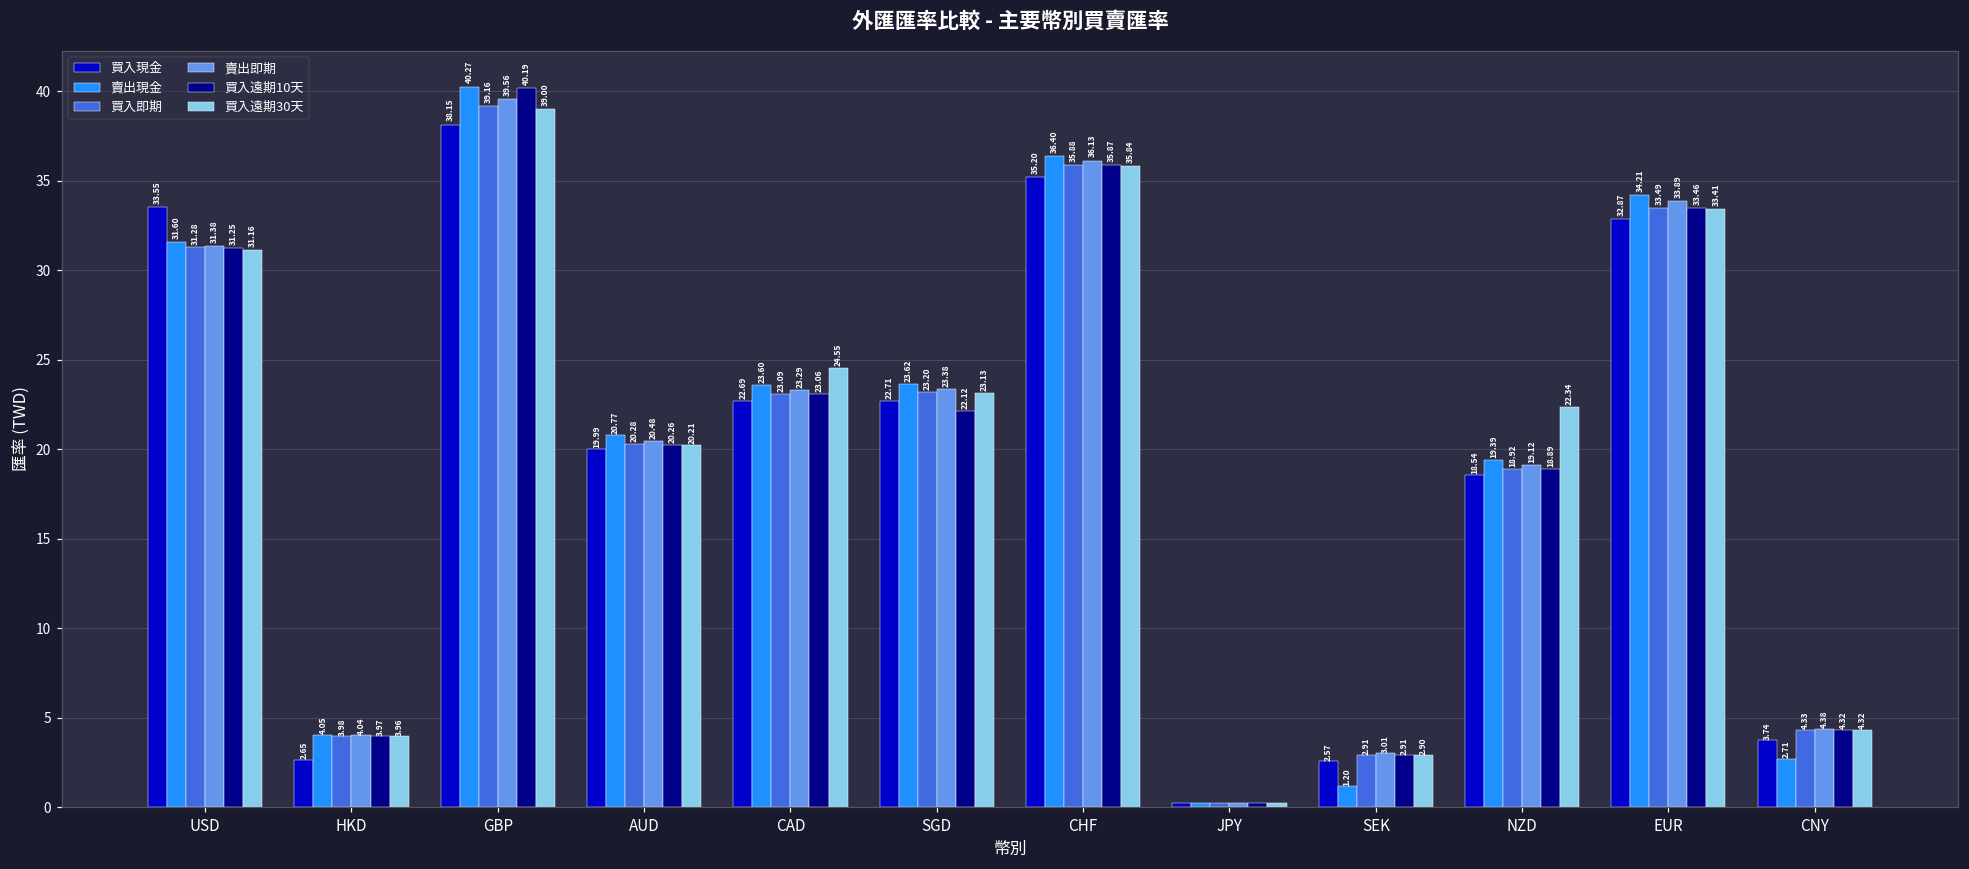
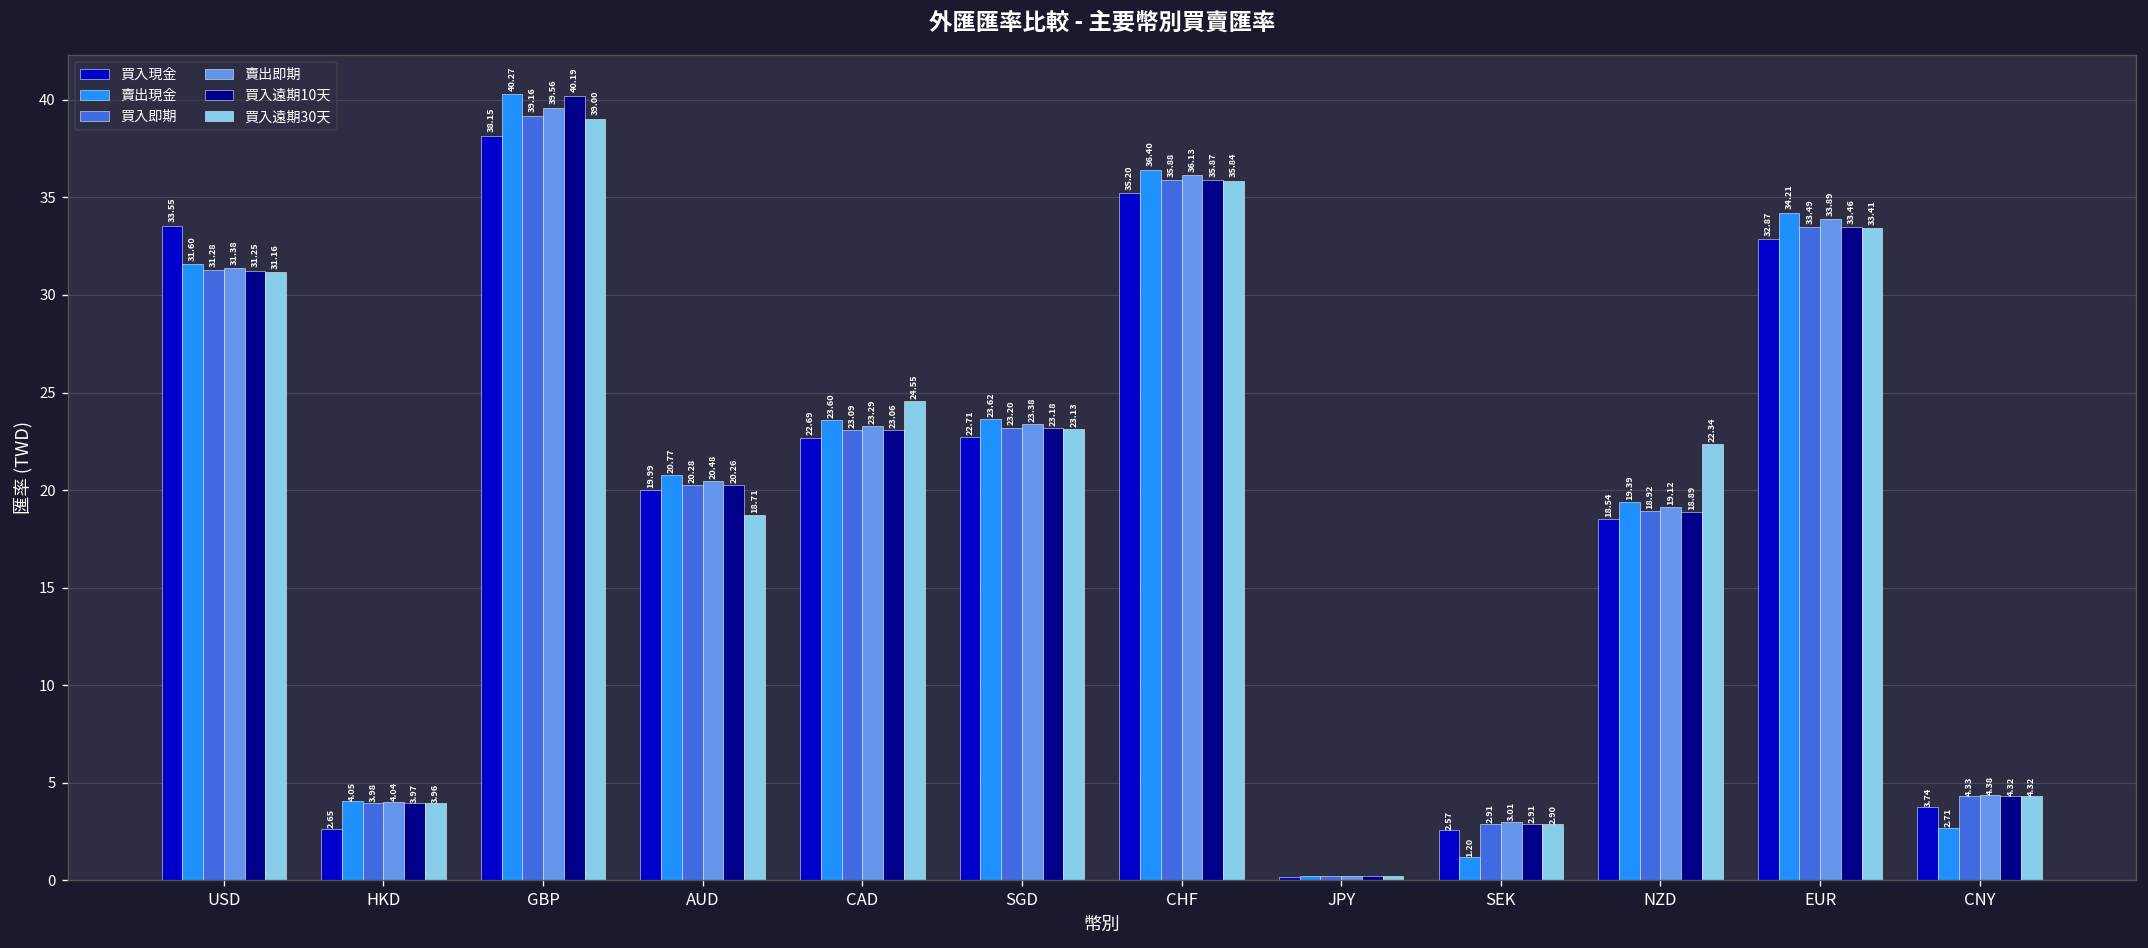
  {
    "買入現金": {
      "USD": 33.55,
      "HKD": 2.65,
      "GBP": 38.15,
      "AUD": 19.99,
      "CAD": 22.69,
      "SGD": 22.71,
      "CHF": 35.20,
      "SEK": 2.57,
      "NZD": 18.54,
      "EUR": 32.87,
      "CNY": 3.74
    },
    "賣出現金": {
      "USD": 31.60,
      "HKD": 4.05,
      "GBP": 40.27,
      "AUD": 20.77,
      "CAD": 23.60,
      "SGD": 23.62,
      "CHF": 36.40,
      "SEK": 1.20,
      "NZD": 19.39,
      "EUR": 34.21,
      "CNY": 2.71
    },
    "買入遠期10天": {
      "USD": 31.25,
      "HKD": 3.97,
      "GBP": 40.19,
      "AUD": 20.26,
      "CAD": 23.06,
-     "SGD": 22.12,
+     "SGD": 23.18,
      "CHF": 35.87,
      "SEK": 2.91,
      "NZD": 18.89,
      "EUR": 33.46,
      "CNY": 4.32
    },
    "買入遠期30天": {
      "USD": 31.16,
      "HKD": 3.96,
      "GBP": 39.00,
-     "AUD": 20.21,
+     "AUD": 18.71,
      "CAD": 24.55,
      "SGD": 23.13,
      "CHF": 35.84,
      "SEK": 2.90,
      "NZD": 22.34,
      "EUR": 33.41,
      "CNY": 4.32
    }
  }
